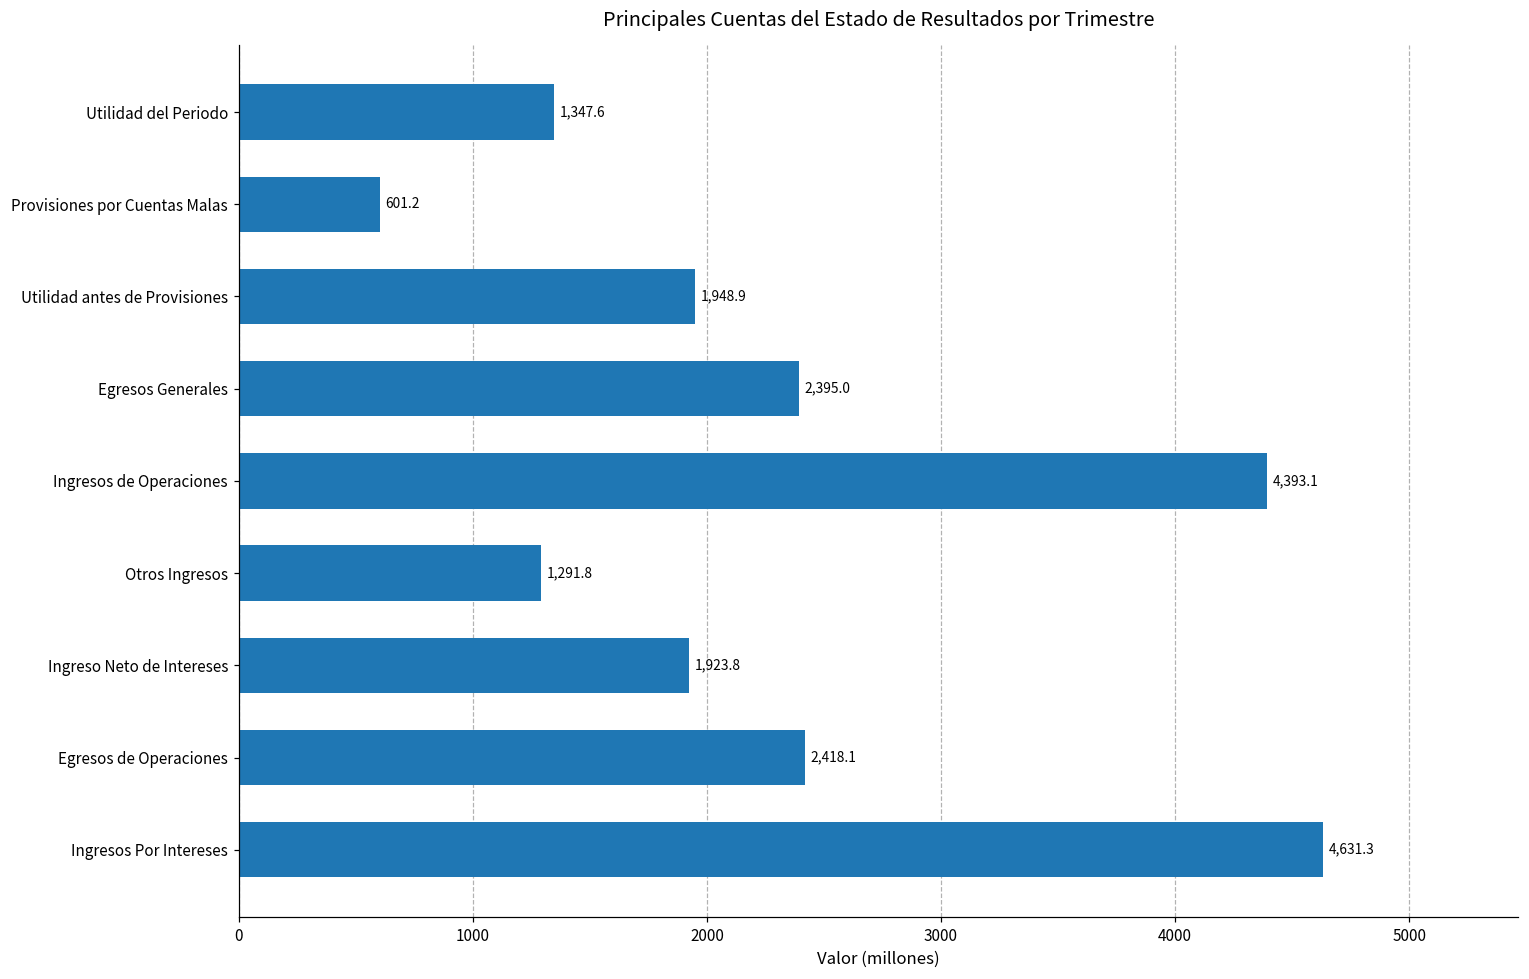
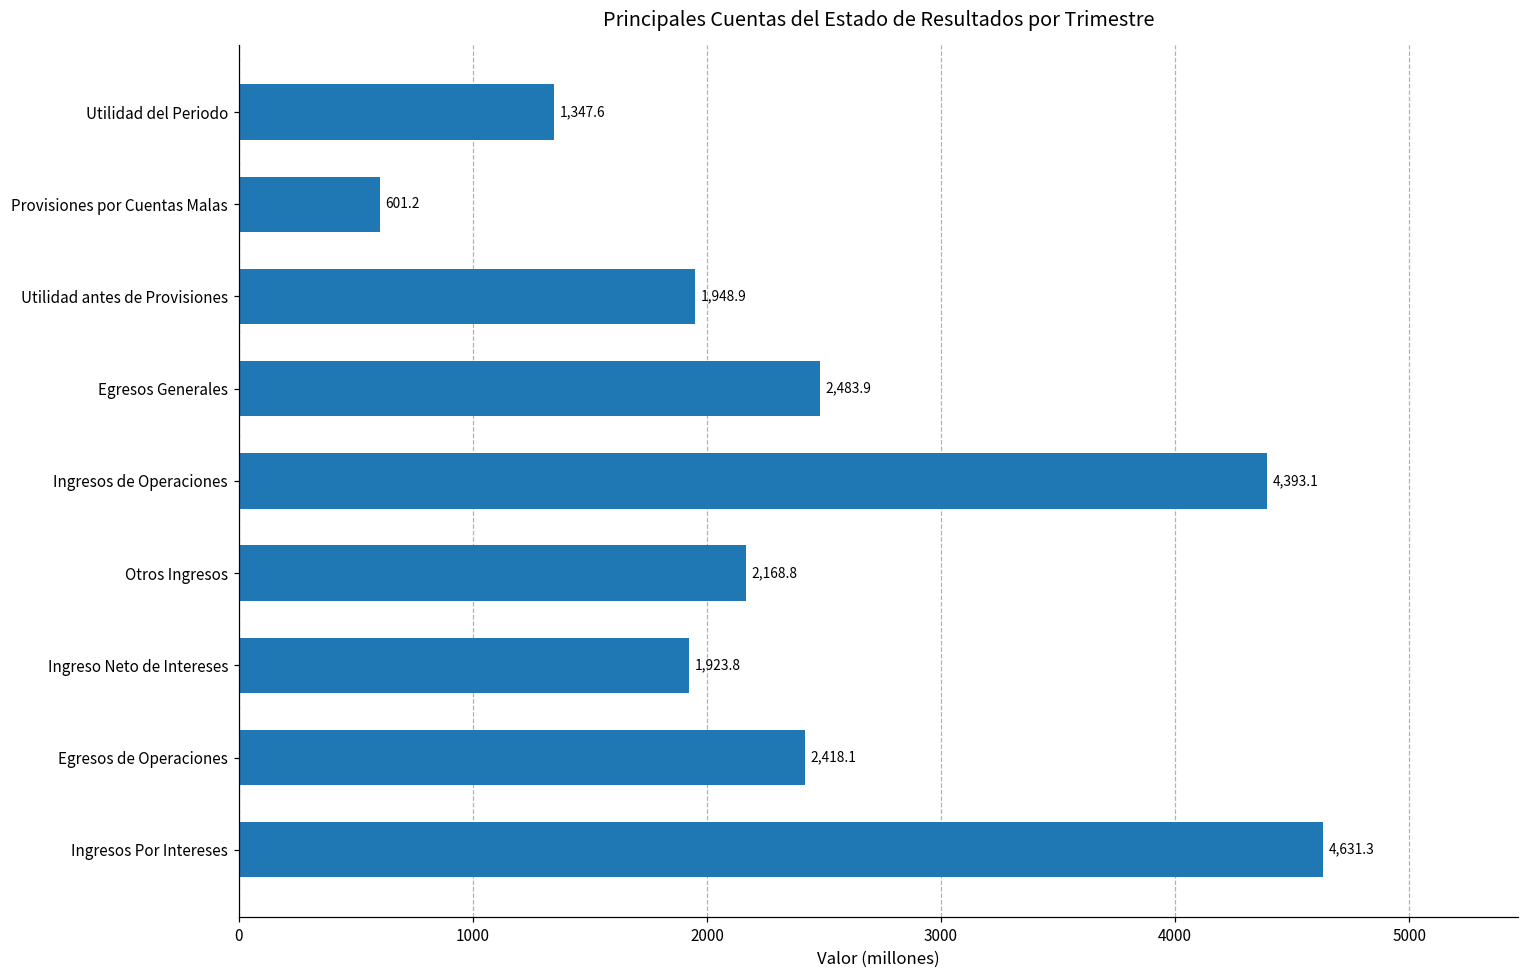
  {
    "Utilidad del Periodo": "1,347.6",
    "Provisiones por Cuentas Malas": "601.2",
    "Utilidad antes de Provisiones": "1,948.9",
-   "Egresos Generales": "2,395.0",
+   "Egresos Generales": "2,483.9",
    "Ingresos de Operaciones": "4,393.1",
-   "Otros Ingresos": "1,291.8",
+   "Otros Ingresos": "2,168.8",
    "Ingreso Neto de Intereses": "1,923.8",
    "Egresos de Operaciones": "2,418.1",
    "Ingresos Por Intereses": "4,631.3"
  }
